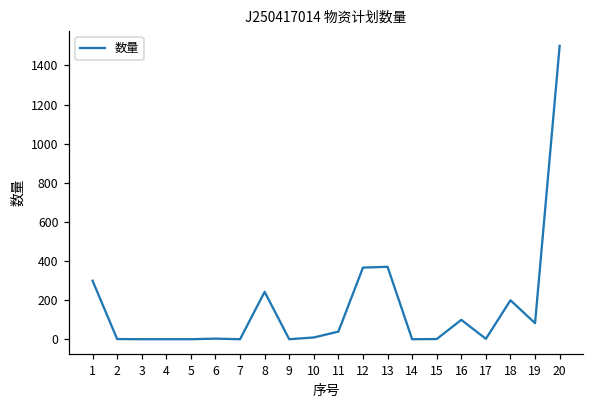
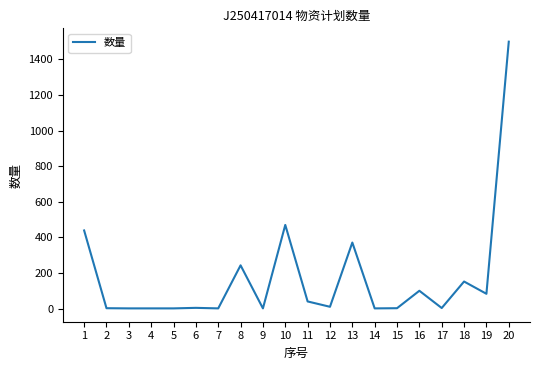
  {
-   "1": 300,
+   "1": 440,
    "2": 0,
    "3": 0,
    "4": 0,
    "5": 0,
    "6": 0,
    "7": 0,
    "8": 240,
    "9": 0,
-   "10": 10,
+   "10": 470,
    "11": 40,
-   "12": 370,
+   "12": 10,
    "13": 370,
    "14": 0,
    "15": 0,
    "16": 100,
    "17": 0,
-   "18": 200,
+   "18": 150,
    "19": 80,
    "20": 1500
  }
